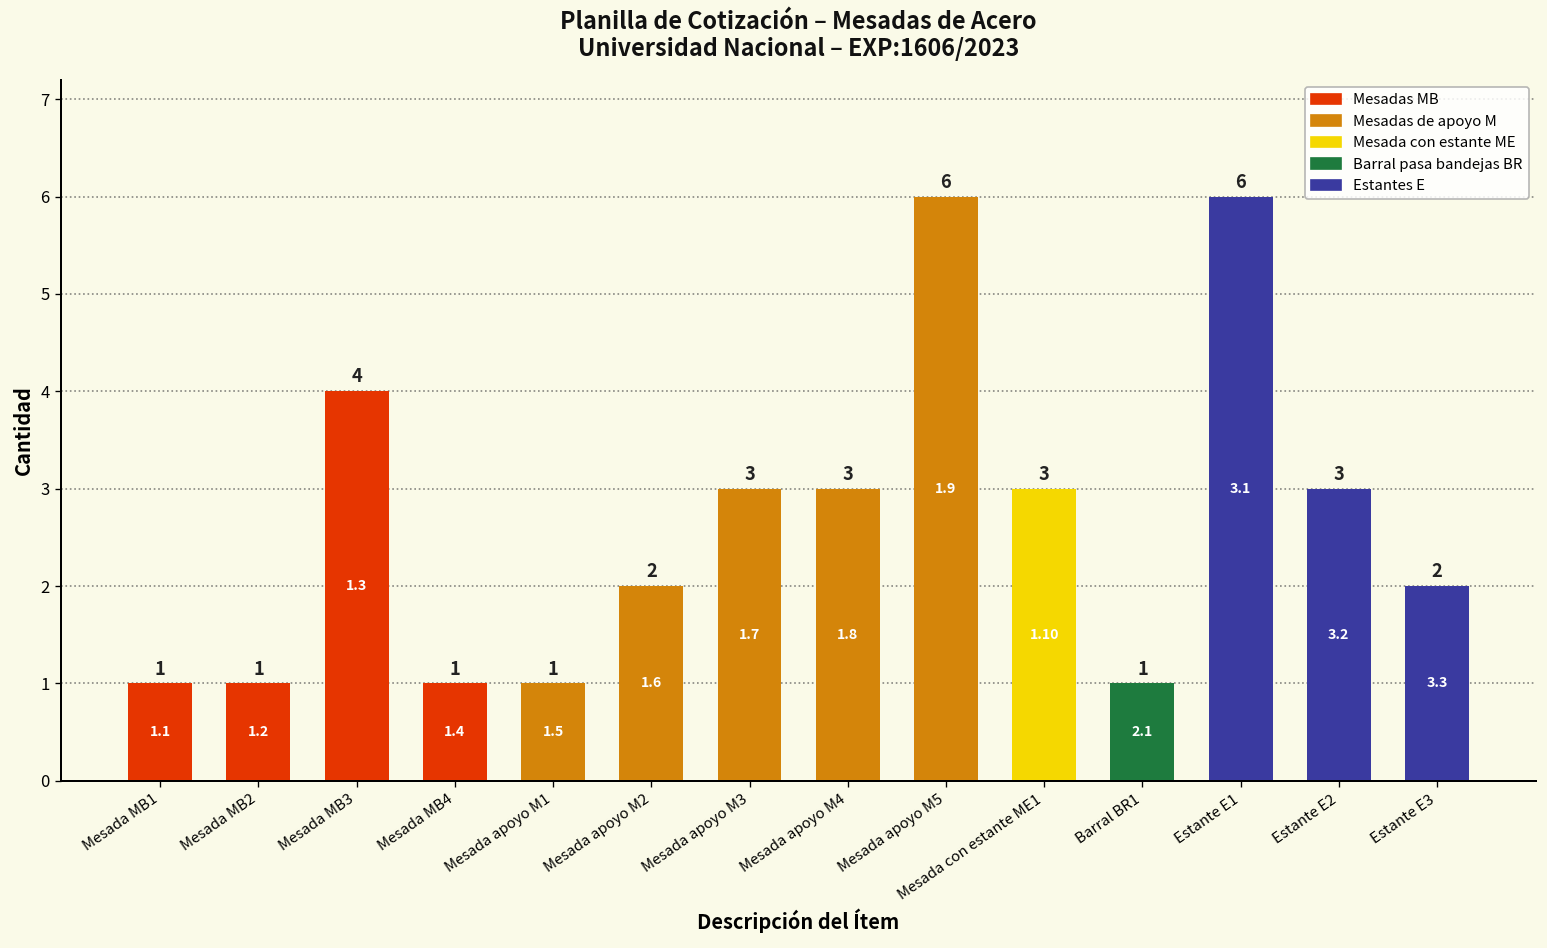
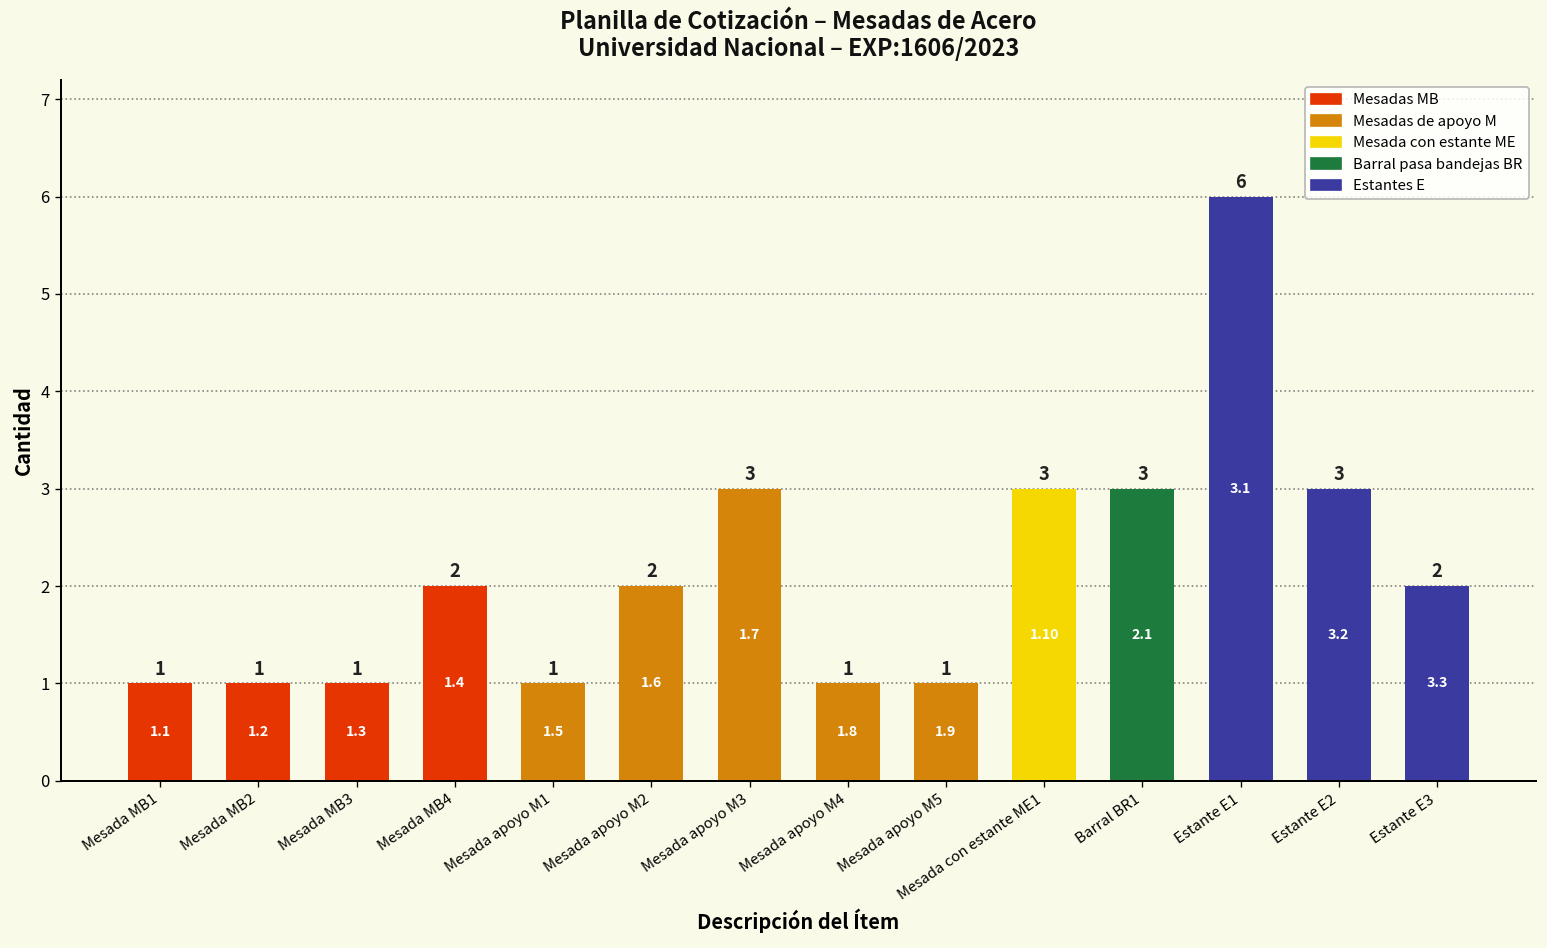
  {
    "Mesada MB1": 1,
    "Mesada MB2": 1,
-   "Mesada MB3": 4,
-   "Mesada MB4": 1,
+   "Mesada MB3": 1,
+   "Mesada MB4": 2,
    "Mesada apoyo M1": 1,
    "Mesada apoyo M2": 2,
    "Mesada apoyo M3": 3,
-   "Mesada apoyo M4": 3,
-   "Mesada apoyo M5": 6,
+   "Mesada apoyo M4": 1,
+   "Mesada apoyo M5": 1,
    "Mesada con estante ME1": 3,
-   "Barral BR1": 1,
+   "Barral BR1": 3,
    "Estante E1": 6,
    "Estante E2": 3,
    "Estante E3": 2
  }
